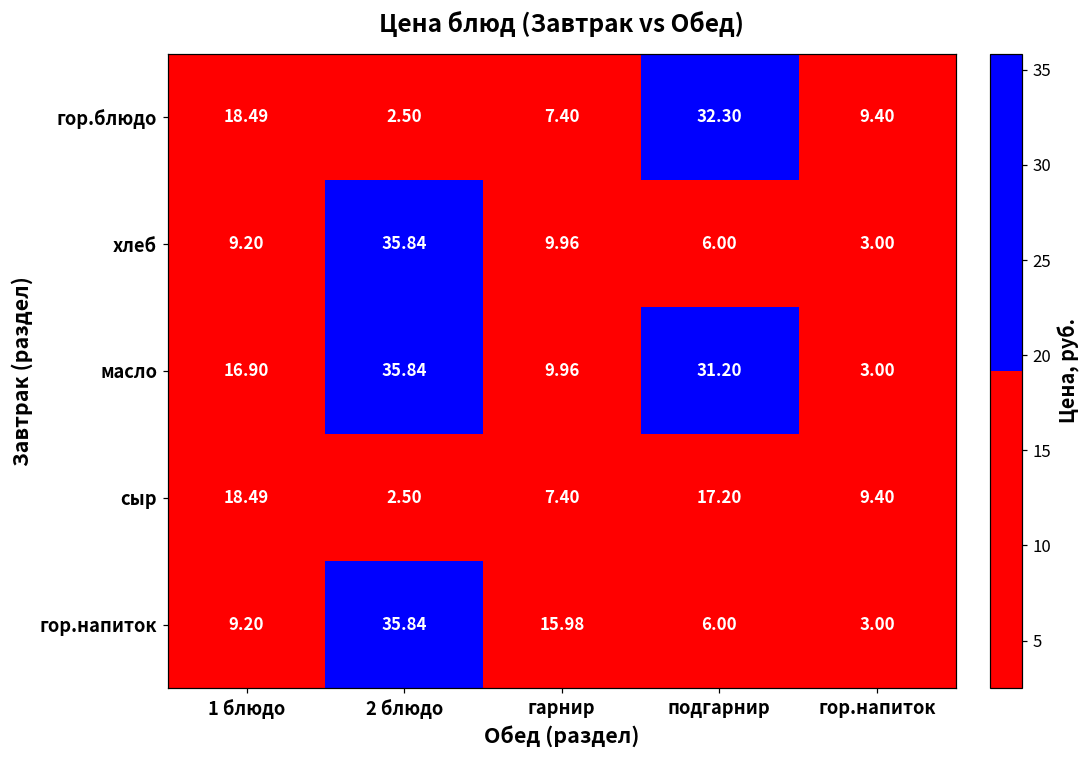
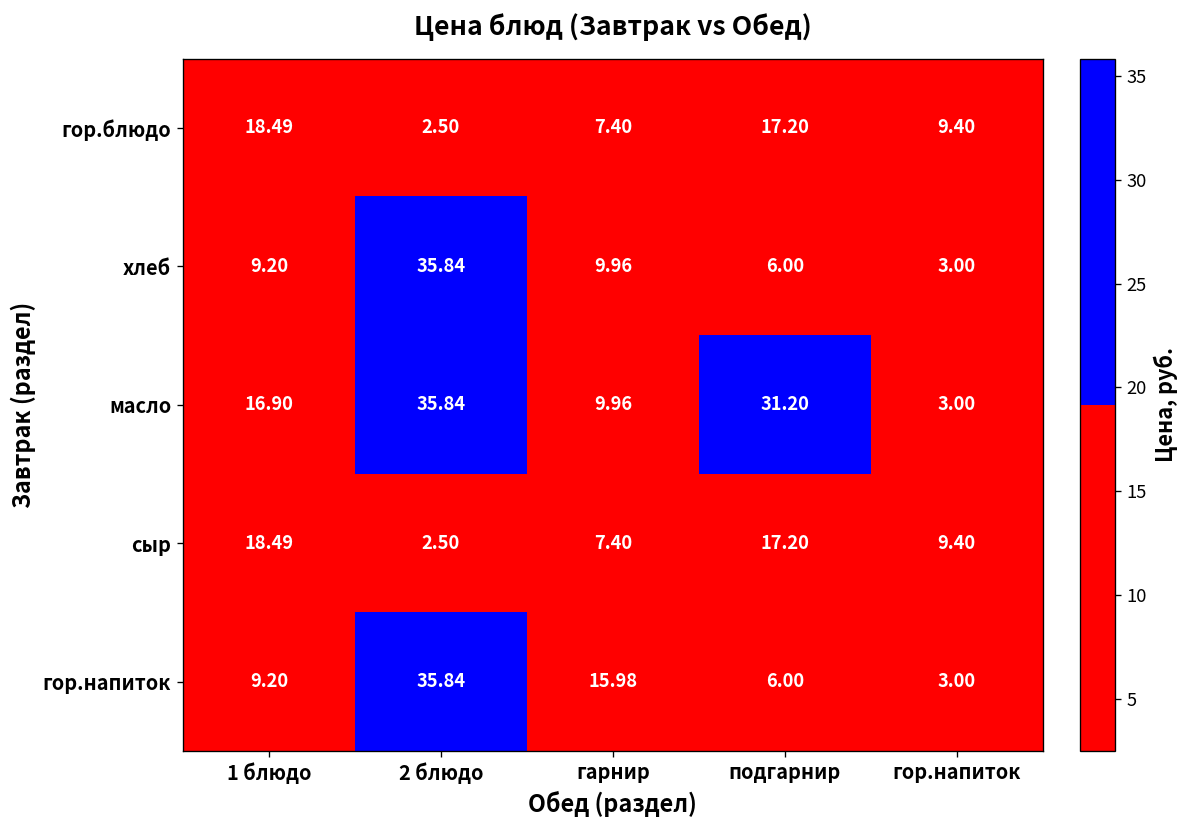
  {
    "гор.блюдо": {
      "1 блюдо": 18.49,
      "2 блюдо": 2.50,
      "гарнир": 7.40,
-     "подгарнир": 32.30,
+     "подгарнир": 17.20,
      "гор.напиток": 9.40
    },
    "хлеб": {
      "1 блюдо": 9.20,
      "2 блюдо": 35.84,
      "гарнир": 9.96,
      "подгарнир": 6.00,
      "гор.напиток": 3.00
    },
    "масло": {
      "1 блюдо": 16.90,
      "2 блюдо": 35.84,
      "гарнир": 9.96,
      "подгарнир": 31.20,
      "гор.напиток": 3.00
    },
    "сыр": {
      "1 блюдо": 18.49,
      "2 блюдо": 2.50,
      "гарнир": 7.40,
      "подгарнир": 17.20,
      "гор.напиток": 9.40
    },
    "гор.напиток": {
      "1 блюдо": 9.20,
      "2 блюдо": 35.84,
      "гарнир": 15.98,
      "подгарнир": 6.00,
      "гор.напиток": 3.00
    }
  }
